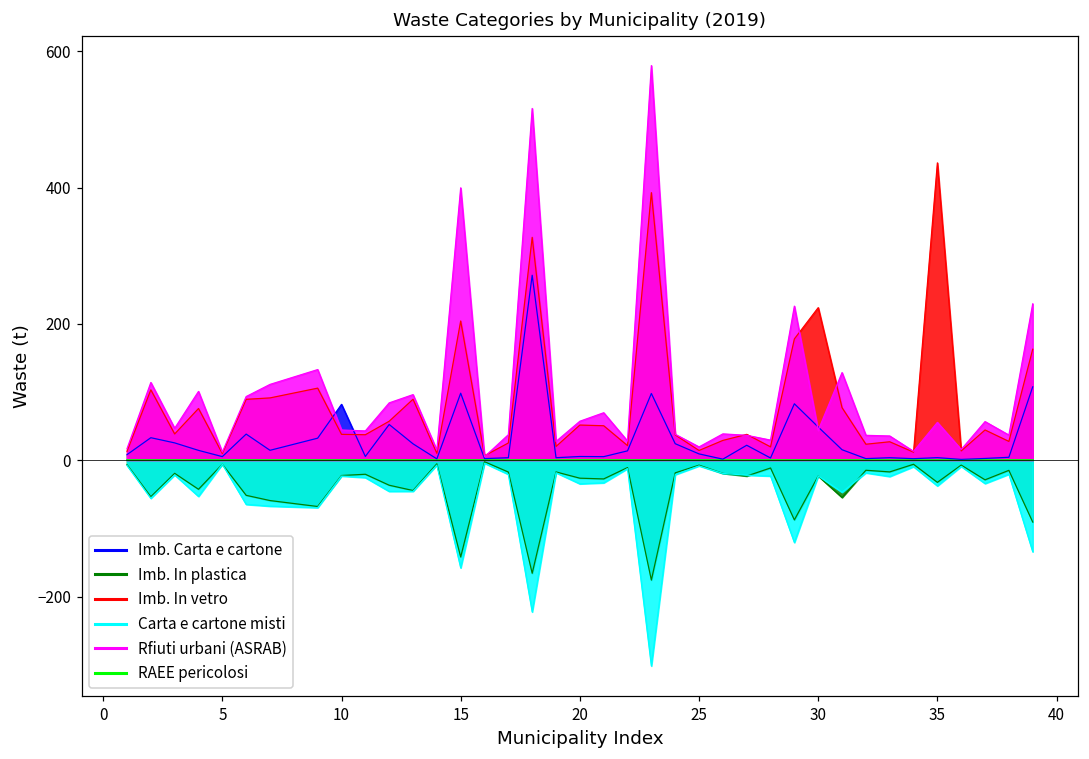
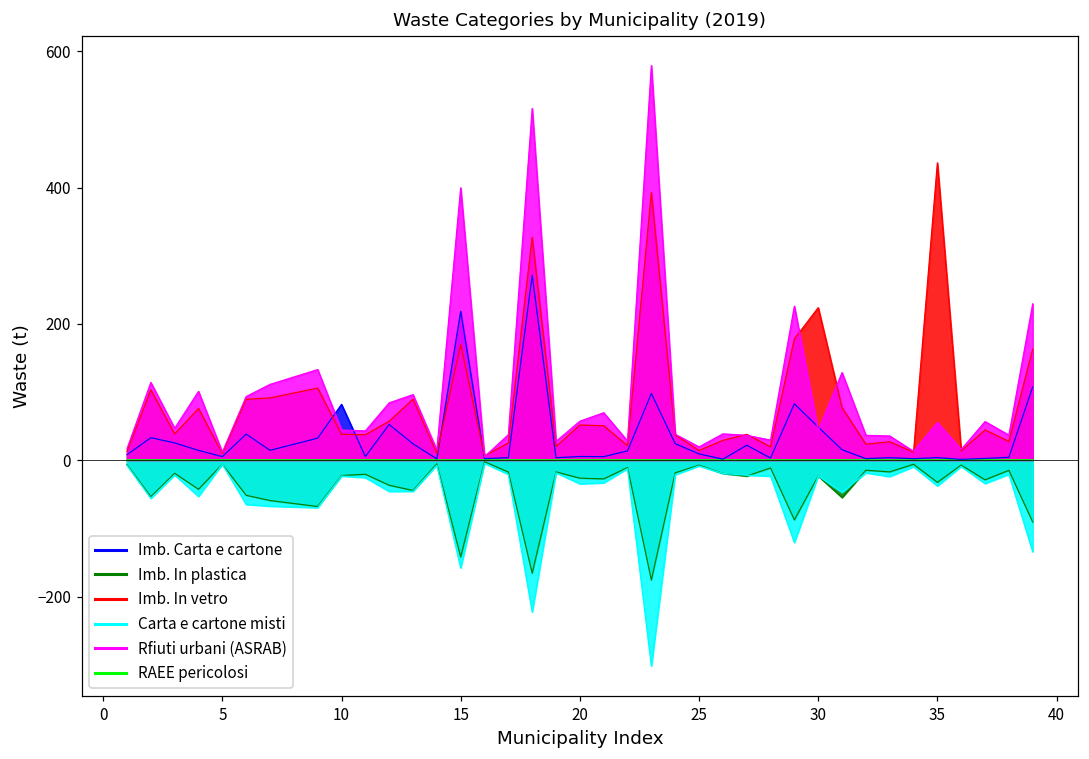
  {
    "Imb. Carta e cartone": {
      "5": 10,
      "10": 80,
-     "15": 100,
+     "15": 220,
      "20": 10,
      "25": 10,
      "30": 50
    },
    "Imb. In vetro": {
      "10": 40,
-     "15": 200,
+     "15": 170,
      "20": 50,
      "25": 10,
      "30": 220,
      "35": 440
    },
    "Rfiuti urbani (ASRAB)": {
      "10": 40,
      "15": 400,
      "20": 60,
      "25": 20,
      "30": 40,
      "35": 60
    },
    "RAEE pericolosi": {
      "5": 0,
      "10": 0,
      "15": 0,
      "20": 0,
      "25": 0,
      "30": 0
    }
  }
